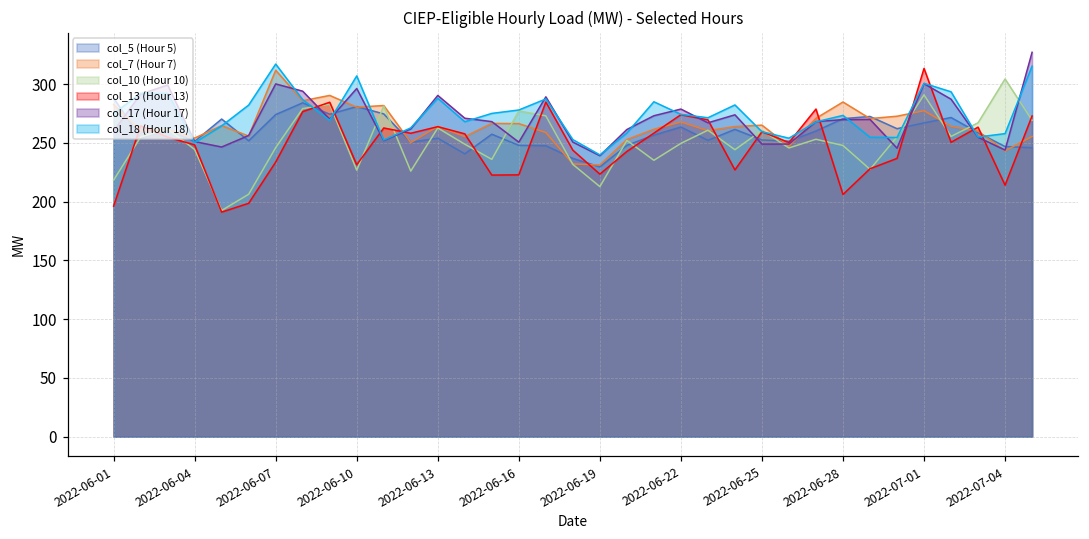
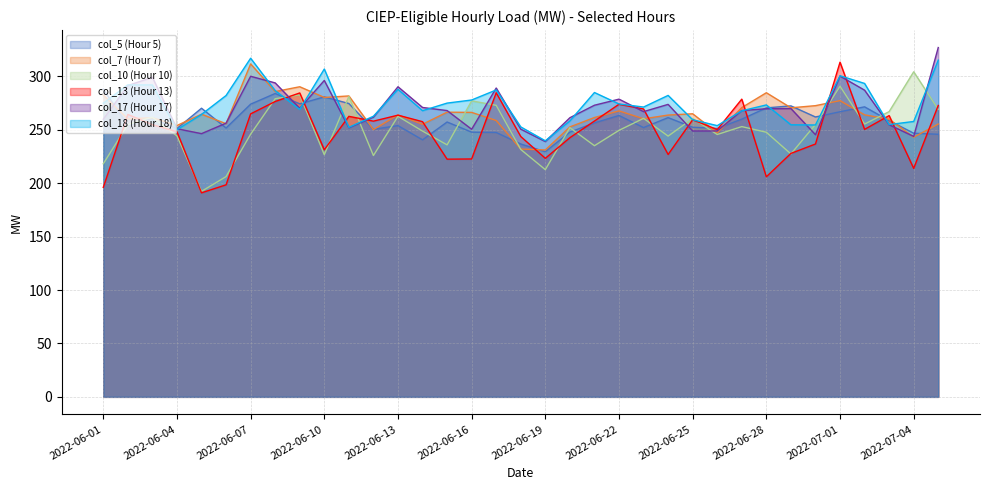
  {
    "col_7 (Hour 7)": {
      "2022-06-04": 254,
      "2022-06-07": 312,
      "2022-06-16": 266,
      "2022-06-22": 268,
      "2022-06-25": 265,
      "2022-06-28": 285,
      "2022-07-01": 277
    },
    "col_10 (Hour 10)": {
      "2022-06-01": 218,
      "2022-06-04": 244,
      "2022-06-07": 246,
      "2022-06-10": 227,
      "2022-06-19": 213,
      "2022-06-22": 250,
      "2022-06-28": 248,
      "2022-07-01": 291,
      "2022-07-04": 304
    },
    "col_13 (Hour 13)": {
      "2022-06-01": 196,
-     "2022-06-07": 234,
+     "2022-06-07": 265,
      "2022-06-10": 231,
      "2022-06-16": 223,
      "2022-06-19": 223,
      "2022-06-28": 206,
      "2022-07-01": 313,
      "2022-07-04": 214
    }
  }
